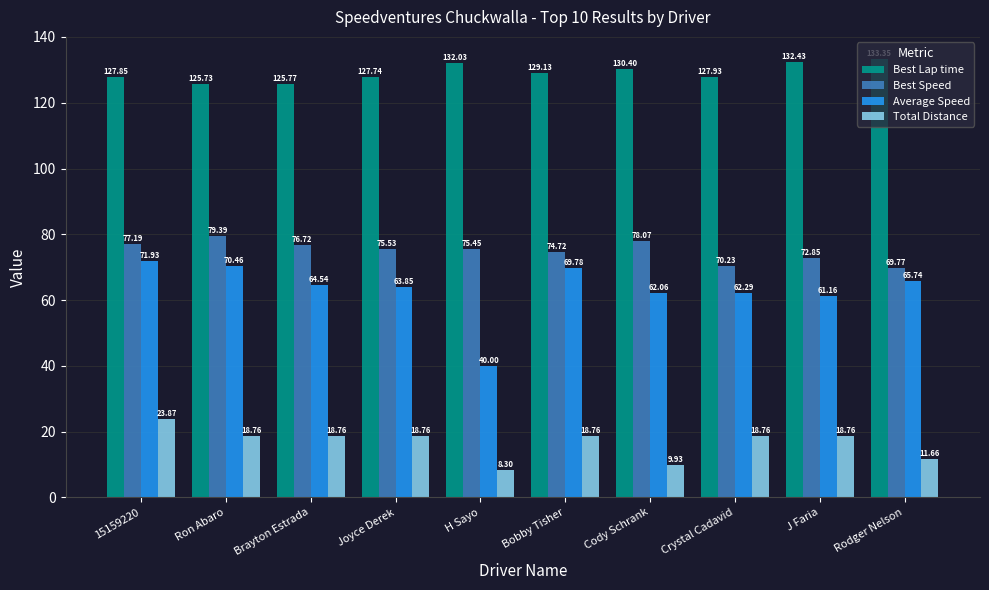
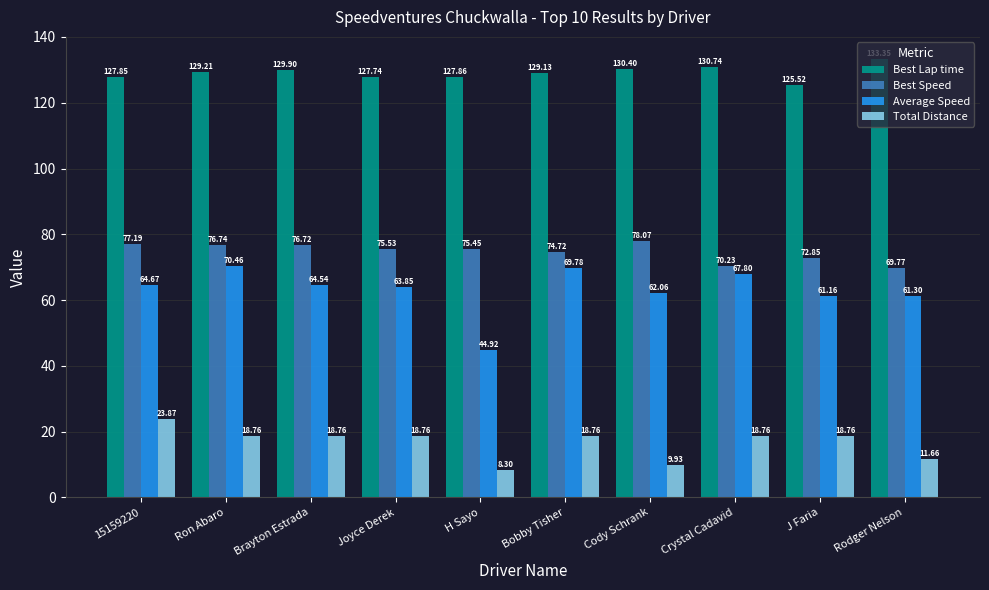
  {
    "Best Lap time": {
      "15159220": 127.85,
-     "Ron Abaro": 125.73,
-     "Brayton Estrada": 125.77,
+     "Ron Abaro": 129.21,
+     "Brayton Estrada": 129.90,
      "Joyce Derek": 127.74,
-     "H Sayo": 132.03,
+     "H Sayo": 127.86,
      "Bobby Tisher": 129.13,
      "Cody Schrank": 130.40,
-     "Crystal Cadavid": 127.93,
-     "J Faria": 132.43
+     "Crystal Cadavid": 130.74,
+     "J Faria": 125.52
    },
    "Best Speed": {
      "15159220": 77.19,
-     "Ron Abaro": 79.39,
+     "Ron Abaro": 76.74,
      "Brayton Estrada": 76.72,
      "Joyce Derek": 75.53,
      "H Sayo": 75.45,
      "Bobby Tisher": 74.72,
      "Cody Schrank": 78.07,
      "Crystal Cadavid": 70.23,
      "J Faria": 72.85,
      "Rodger Nelson": 69.77
    },
    "Average Speed": {
-     "15159220": 71.93,
+     "15159220": 64.67,
      "Ron Abaro": 70.46,
      "Brayton Estrada": 64.54,
      "Joyce Derek": 63.85,
-     "H Sayo": 40.00,
+     "H Sayo": 44.92,
      "Bobby Tisher": 69.78,
      "Cody Schrank": 62.06,
-     "Crystal Cadavid": 62.29,
+     "Crystal Cadavid": 67.80,
      "J Faria": 61.16,
-     "Rodger Nelson": 65.74
+     "Rodger Nelson": 61.30
    },
    "Total Distance": {
      "15159220": 23.87,
      "Ron Abaro": 18.76,
      "Brayton Estrada": 18.76,
      "Joyce Derek": 18.76,
      "H Sayo": 8.30,
      "Bobby Tisher": 18.76,
      "Cody Schrank": 9.93,
      "Crystal Cadavid": 18.76,
      "J Faria": 18.76,
      "Rodger Nelson": 11.66
    }
  }
